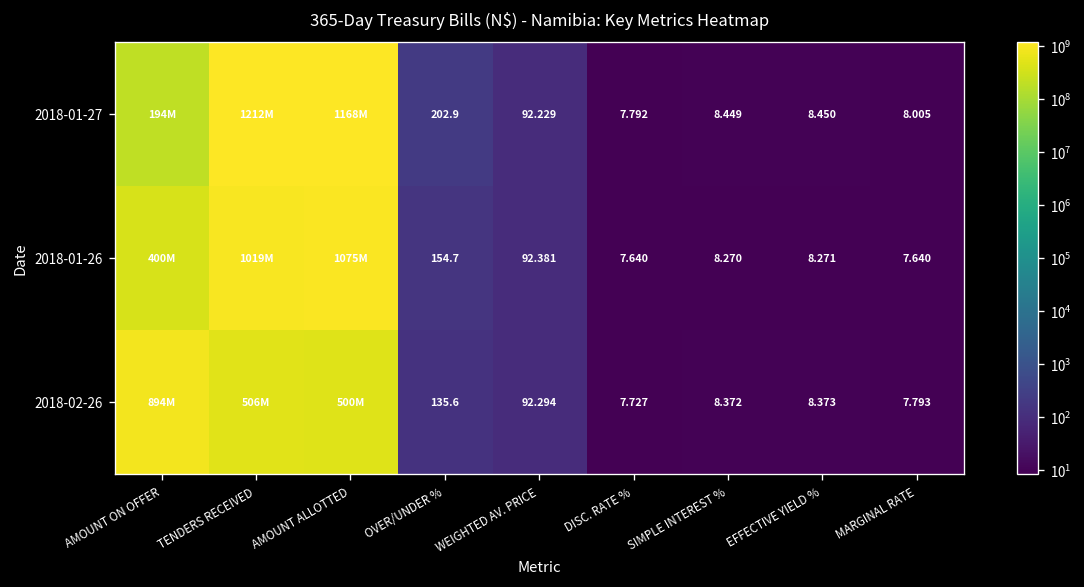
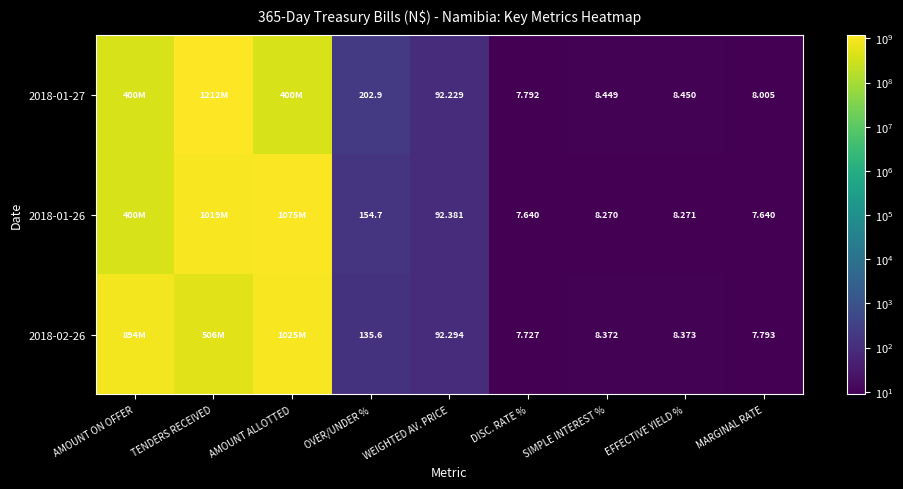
  {
    "2018-01-27": {
-     "AMOUNT ON OFFER": "194M",
+     "AMOUNT ON OFFER": "400M",
      "TENDERS RECEIVED": "1212M",
-     "AMOUNT ALLOTTED": "1168M",
+     "AMOUNT ALLOTTED": "400M",
      "OVER/UNDER %": "202.9",
      "WEIGHTED AV. PRICE": "92.229",
      "DISC. RATE %": "7.792",
      "SIMPLE INTEREST %": "8.449",
      "EFFECTIVE YIELD %": "8.450",
      "MARGINAL RATE": "8.005"
    },
    "2018-01-26": {
      "AMOUNT ON OFFER": "400M",
      "TENDERS RECEIVED": "1019M",
      "AMOUNT ALLOTTED": "1075M",
      "OVER/UNDER %": "154.7",
      "WEIGHTED AV. PRICE": "92.381",
      "DISC. RATE %": "7.640",
      "SIMPLE INTEREST %": "8.270",
      "EFFECTIVE YIELD %": "8.271",
      "MARGINAL RATE": "7.640"
    },
    "2018-02-26": {
      "AMOUNT ON OFFER": "894M",
      "TENDERS RECEIVED": "506M",
-     "AMOUNT ALLOTTED": "500M",
+     "AMOUNT ALLOTTED": "1025M",
      "OVER/UNDER %": "135.6",
      "WEIGHTED AV. PRICE": "92.294",
      "DISC. RATE %": "7.727",
      "SIMPLE INTEREST %": "8.372",
      "EFFECTIVE YIELD %": "8.373",
      "MARGINAL RATE": "7.793"
    }
  }
